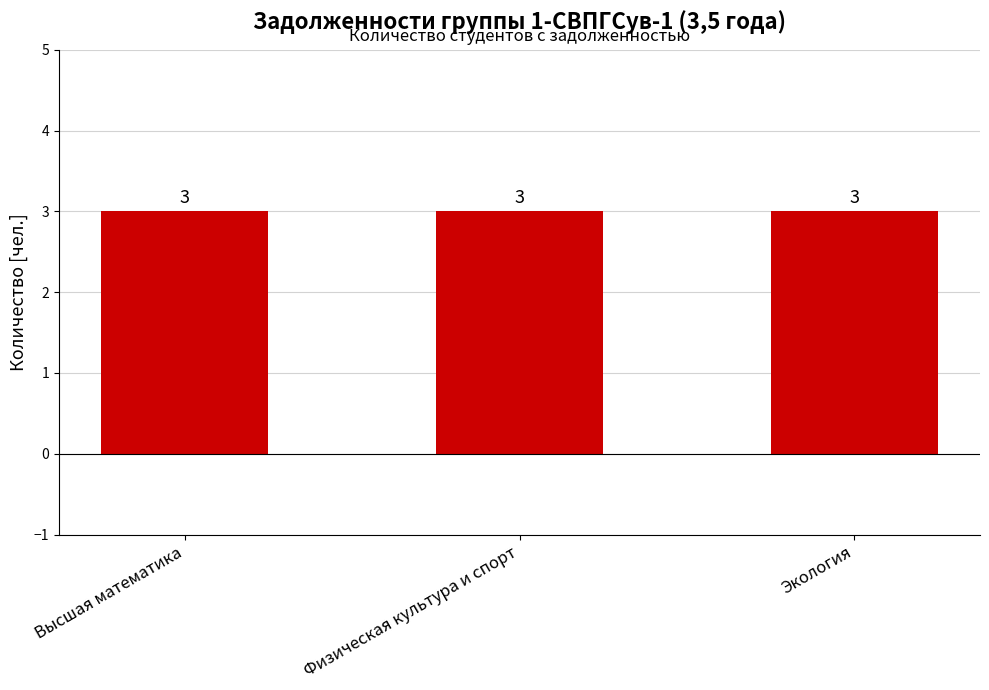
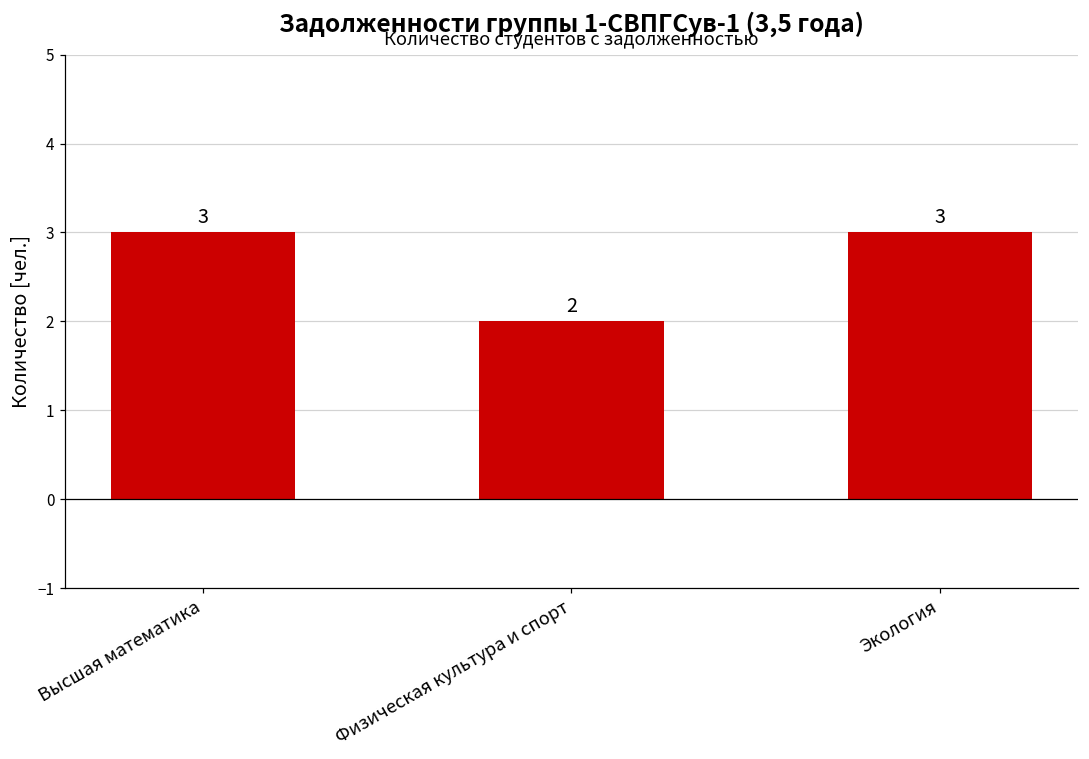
  {
    "Высшая математика": 3,
-   "Физическая культура и спорт": 3,
+   "Физическая культура и спорт": 2,
    "Экология": 3
  }
